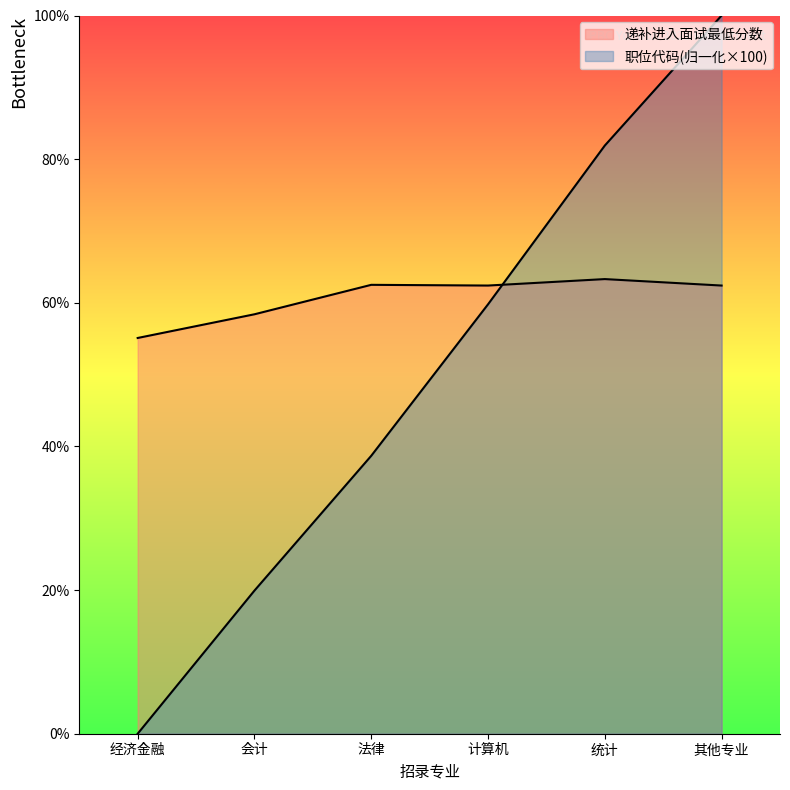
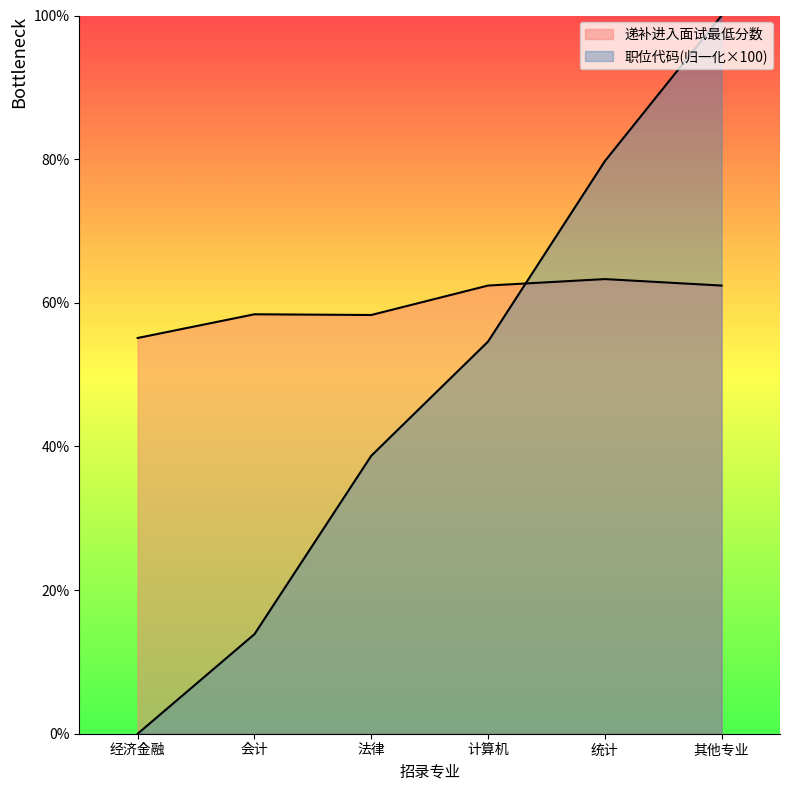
  {
    "递补进入面试最低分数": {
      "经济金融": "55%",
      "会计": "58%",
-     "法律": "63%",
+     "法律": "58%",
      "计算机": "62%",
      "统计": "63%",
      "其他专业": "62%"
    },
    "职位代码(归一化×100)": {
      "经济金融": "0%",
-     "会计": "20%",
+     "会计": "14%",
      "法律": "39%",
-     "计算机": "60%",
-     "统计": "82%"
+     "计算机": "55%",
+     "统计": "80%"
    }
  }
